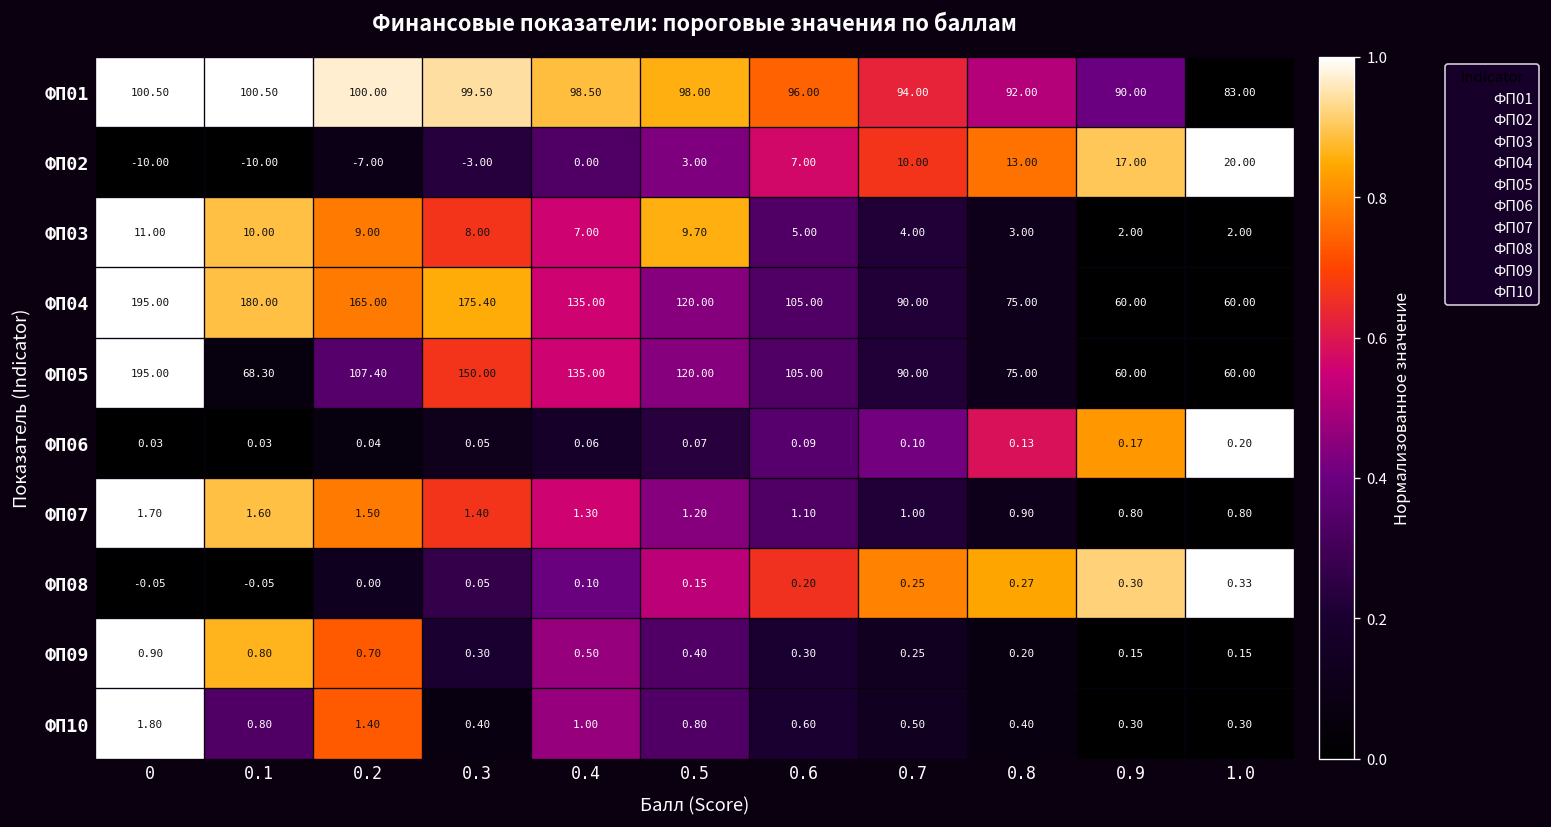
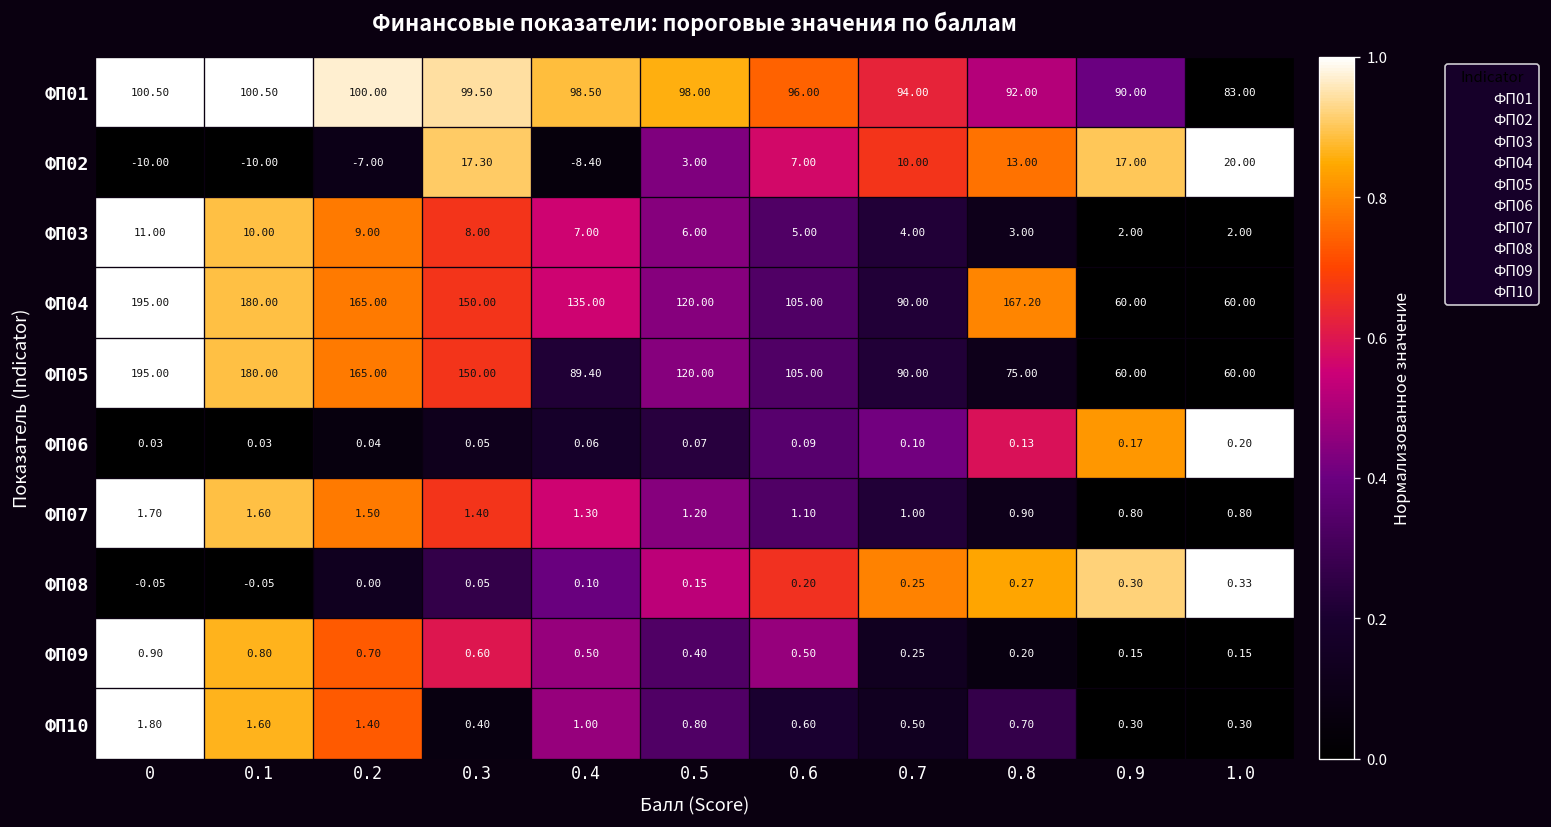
  {
    "ФП01": {
      "0": 100.50,
      "0.1": 100.50,
      "0.2": 100.00,
      "0.3": 99.50,
      "0.4": 98.50,
      "0.5": 98.00,
      "0.6": 96.00,
      "0.7": 94.00,
      "0.8": 92.00,
      "0.9": 90.00,
      "1.0": 83.00
    },
    "ФП02": {
      "0": -10.00,
      "0.1": -10.00,
      "0.2": -7.00,
-     "0.3": -3.00,
-     "0.4": 0.00,
+     "0.3": 17.30,
+     "0.4": -8.40,
      "0.5": 3.00,
      "0.6": 7.00,
      "0.7": 10.00,
      "0.8": 13.00,
      "0.9": 17.00,
      "1.0": 20.00
    },
    "ФП03": {
      "0": 11.00,
      "0.1": 10.00,
      "0.2": 9.00,
      "0.3": 8.00,
      "0.4": 7.00,
-     "0.5": 9.70,
+     "0.5": 6.00,
      "0.6": 5.00,
      "0.7": 4.00,
      "0.8": 3.00,
      "0.9": 2.00,
      "1.0": 2.00
    },
    "ФП04": {
      "0": 195.00,
      "0.1": 180.00,
      "0.2": 165.00,
-     "0.3": 175.40,
+     "0.3": 150.00,
      "0.4": 135.00,
      "0.5": 120.00,
      "0.6": 105.00,
      "0.7": 90.00,
-     "0.8": 75.00,
+     "0.8": 167.20,
      "0.9": 60.00,
      "1.0": 60.00
    },
    "ФП05": {
      "0": 195.00,
-     "0.1": 68.30,
-     "0.2": 107.40,
+     "0.1": 180.00,
+     "0.2": 165.00,
      "0.3": 150.00,
-     "0.4": 135.00,
+     "0.4": 89.40,
      "0.5": 120.00,
      "0.6": 105.00,
      "0.7": 90.00,
      "0.8": 75.00,
      "0.9": 60.00,
      "1.0": 60.00
    },
    "ФП06": {
      "0": 0.03,
      "0.1": 0.03,
      "0.2": 0.04,
      "0.3": 0.05,
      "0.4": 0.06,
      "0.5": 0.07,
      "0.6": 0.09,
      "0.7": 0.10,
      "0.8": 0.13,
      "0.9": 0.17,
      "1.0": 0.20
    },
    "ФП07": {
      "0": 1.70,
      "0.1": 1.60,
      "0.2": 1.50,
      "0.3": 1.40,
      "0.4": 1.30,
      "0.5": 1.20,
      "0.6": 1.10,
      "0.7": 1.00,
      "0.8": 0.90,
      "0.9": 0.80,
      "1.0": 0.80
    },
    "ФП08": {
      "0": -0.05,
      "0.1": -0.05,
      "0.2": 0.00,
      "0.3": 0.05,
      "0.4": 0.10,
      "0.5": 0.15,
      "0.6": 0.20,
      "0.7": 0.25,
      "0.8": 0.27,
      "0.9": 0.30,
      "1.0": 0.33
    },
    "ФП09": {
      "0": 0.90,
      "0.1": 0.80,
      "0.2": 0.70,
-     "0.3": 0.30,
+     "0.3": 0.60,
      "0.4": 0.50,
      "0.5": 0.40,
-     "0.6": 0.30,
+     "0.6": 0.50,
      "0.7": 0.25,
      "0.8": 0.20,
      "0.9": 0.15,
      "1.0": 0.15
    },
    "ФП10": {
      "0": 1.80,
-     "0.1": 0.80,
+     "0.1": 1.60,
      "0.2": 1.40,
      "0.3": 0.40,
      "0.4": 1.00,
      "0.5": 0.80,
      "0.6": 0.60,
      "0.7": 0.50,
-     "0.8": 0.40,
+     "0.8": 0.70,
      "0.9": 0.30,
      "1.0": 0.30
    }
  }
